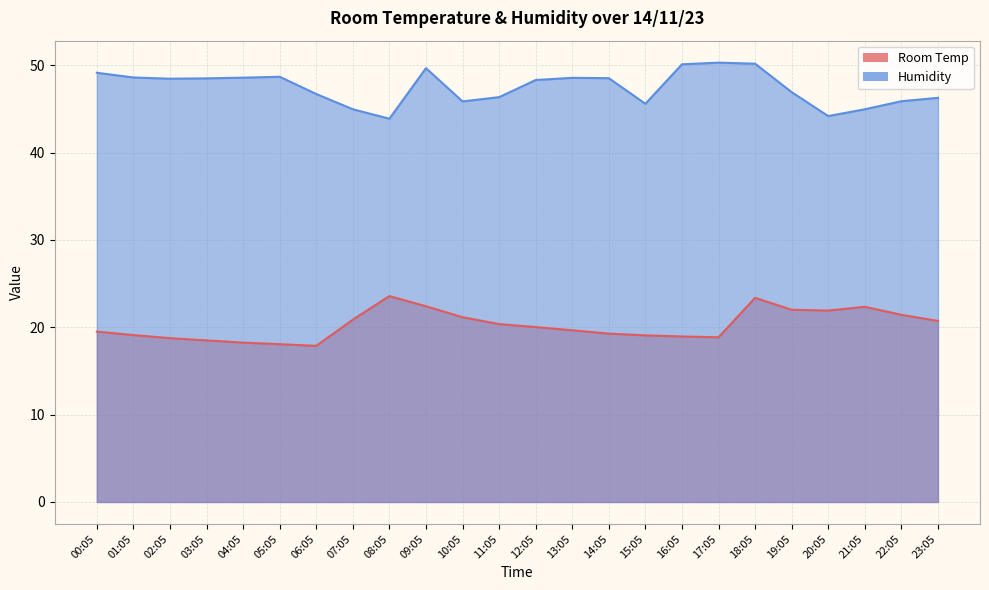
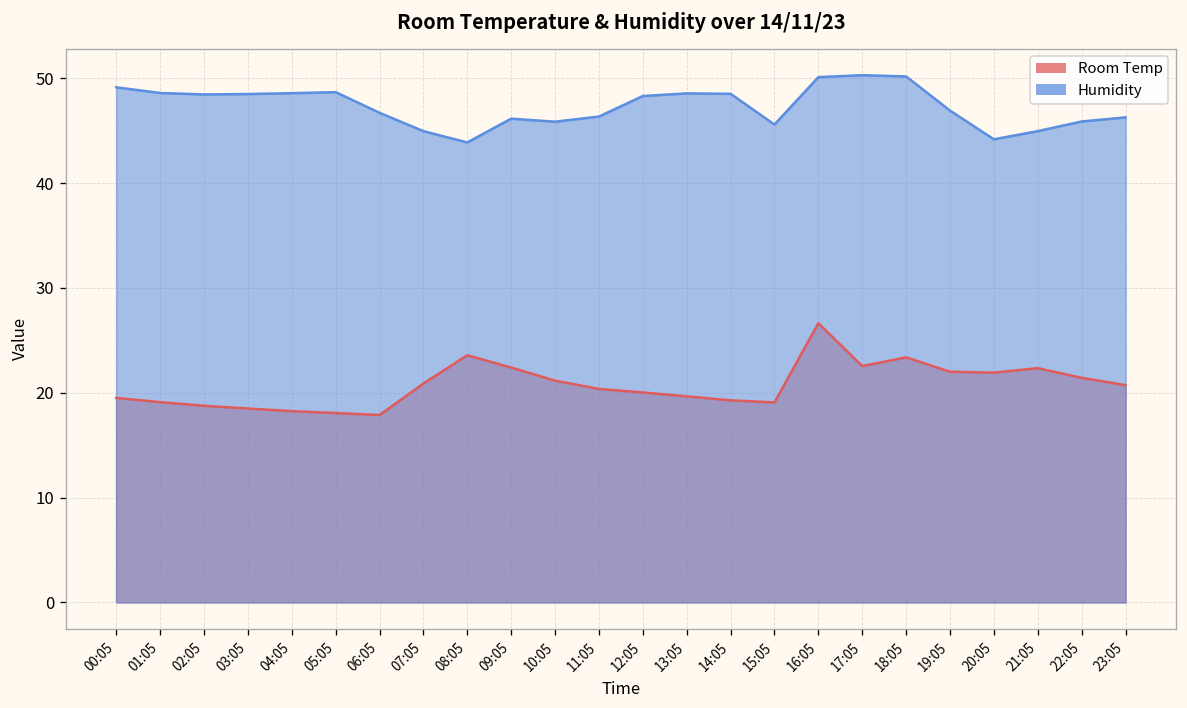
  {
    "Room Temp": {
      "00:05": 20,
      "01:05": 19,
      "02:05": 19,
      "03:05": 19,
      "04:05": 18,
      "05:05": 18,
      "06:05": 18,
      "07:05": 21,
      "08:05": 24,
      "09:05": 22,
      "10:05": 21,
      "11:05": 20,
      "12:05": 20,
      "13:05": 20,
      "14:05": 19,
      "15:05": 19,
-     "16:05": 19,
-     "17:05": 19,
+     "16:05": 27,
+     "17:05": 23,
      "18:05": 23,
      "19:05": 22,
      "20:05": 22,
      "21:05": 22,
      "22:05": 21,
      "23:05": 21
    },
    "Humidity": {
      "00:05": 49,
      "01:05": 49,
      "02:05": 48,
      "03:05": 49,
      "04:05": 49,
      "05:05": 49,
      "06:05": 47,
      "07:05": 45,
      "08:05": 44,
-     "09:05": 50,
+     "09:05": 46,
      "10:05": 46,
      "11:05": 46,
      "12:05": 48,
      "13:05": 49,
      "14:05": 49,
      "15:05": 46,
      "16:05": 50,
      "17:05": 50,
      "18:05": 50,
      "19:05": 47,
      "20:05": 44,
      "21:05": 45,
      "22:05": 46,
      "23:05": 46
    }
  }
